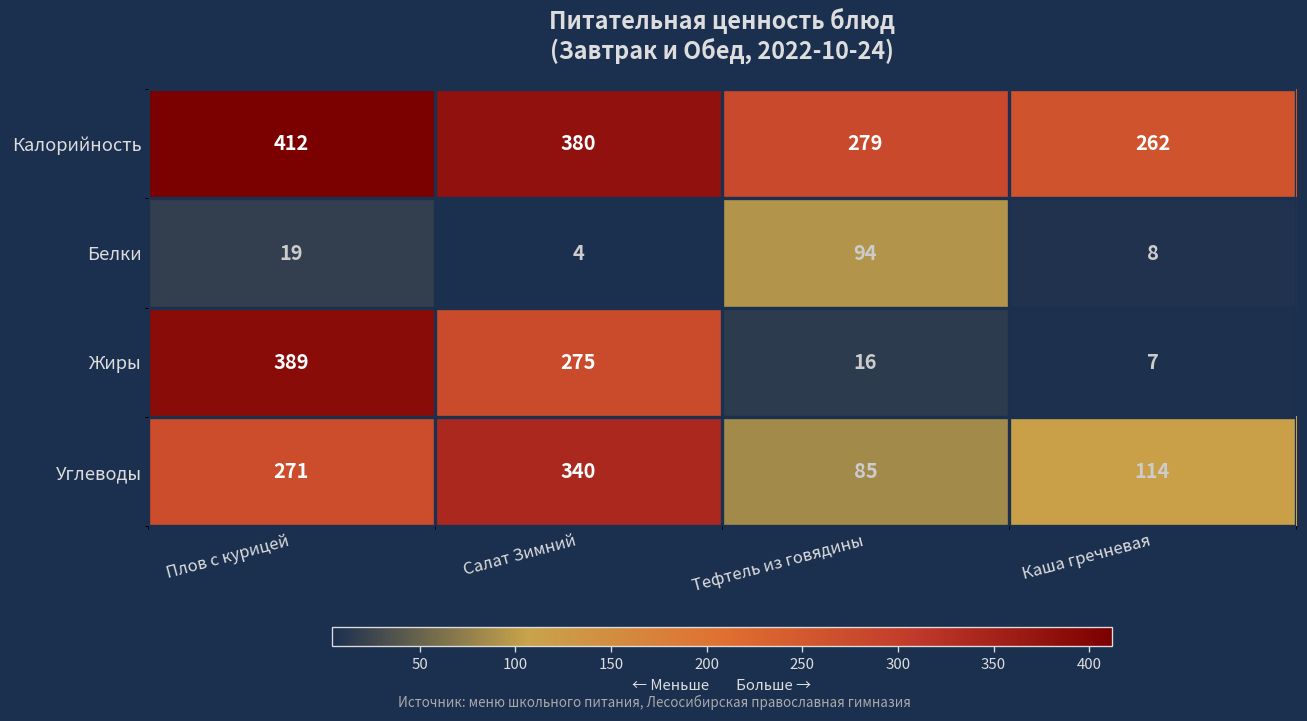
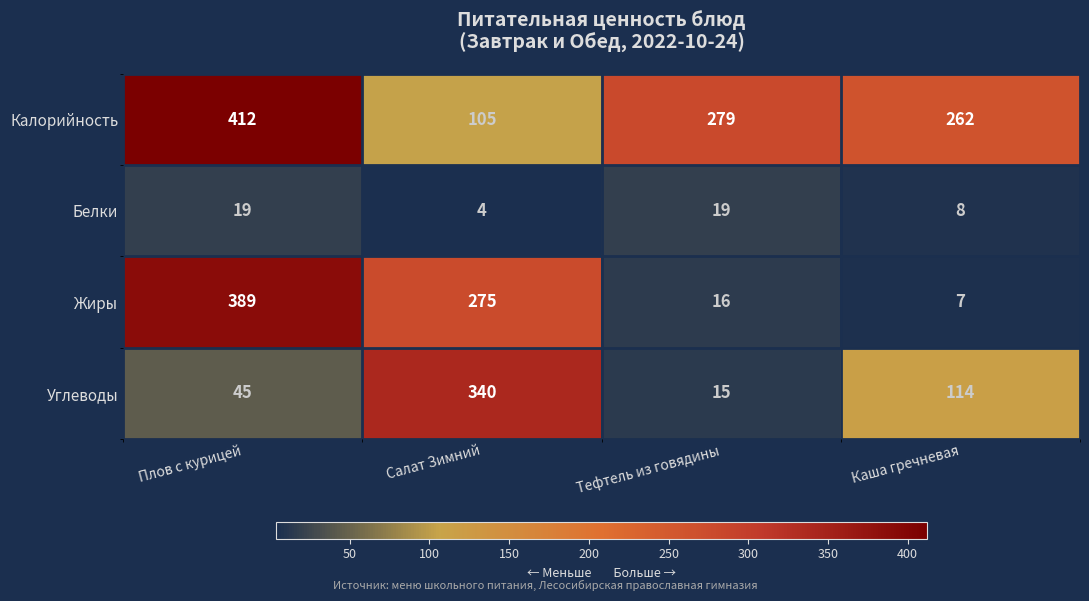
  {
    "Калорийность": {
      "Плов с курицей": 412,
-     "Салат Зимний": 380,
+     "Салат Зимний": 105,
      "Тефтель из говядины": 279,
      "Каша гречневая": 262
    },
    "Белки": {
      "Плов с курицей": 19,
      "Салат Зимний": 4,
-     "Тефтель из говядины": 94,
+     "Тефтель из говядины": 19,
      "Каша гречневая": 8
    },
    "Жиры": {
      "Плов с курицей": 389,
      "Салат Зимний": 275,
      "Тефтель из говядины": 16,
      "Каша гречневая": 7
    },
    "Углеводы": {
-     "Плов с курицей": 271,
+     "Плов с курицей": 45,
      "Салат Зимний": 340,
-     "Тефтель из говядины": 85,
+     "Тефтель из говядины": 15,
      "Каша гречневая": 114
    }
  }
